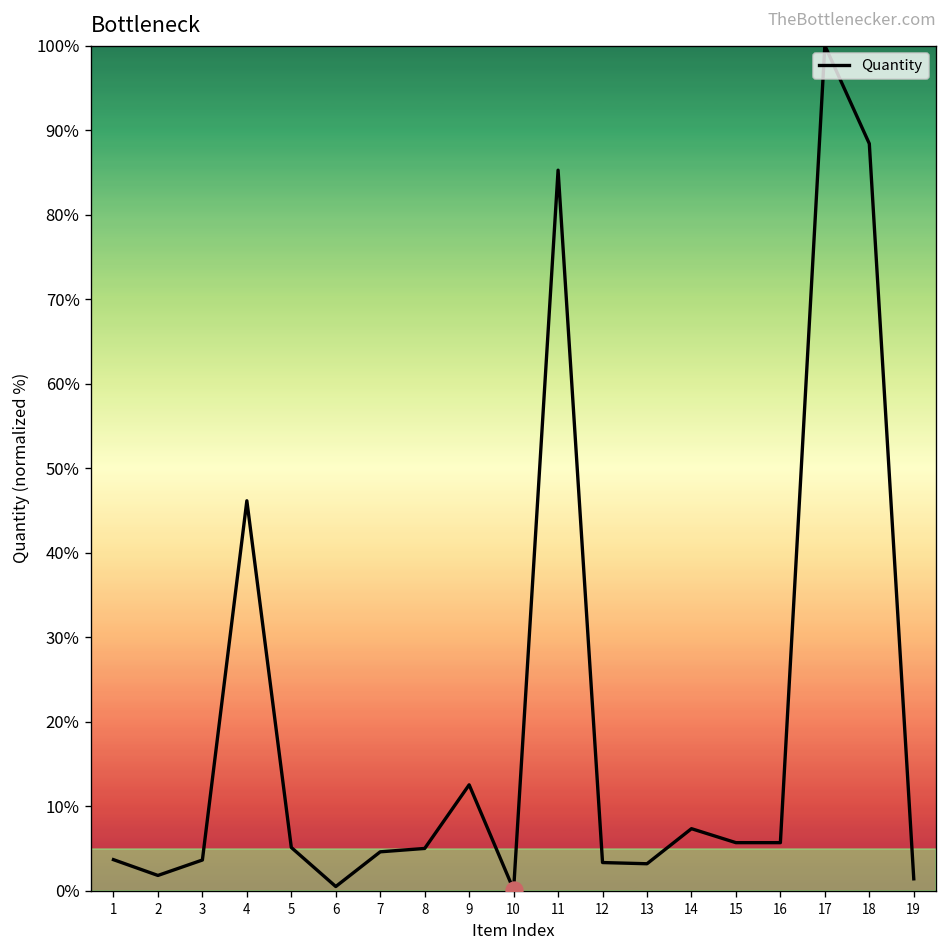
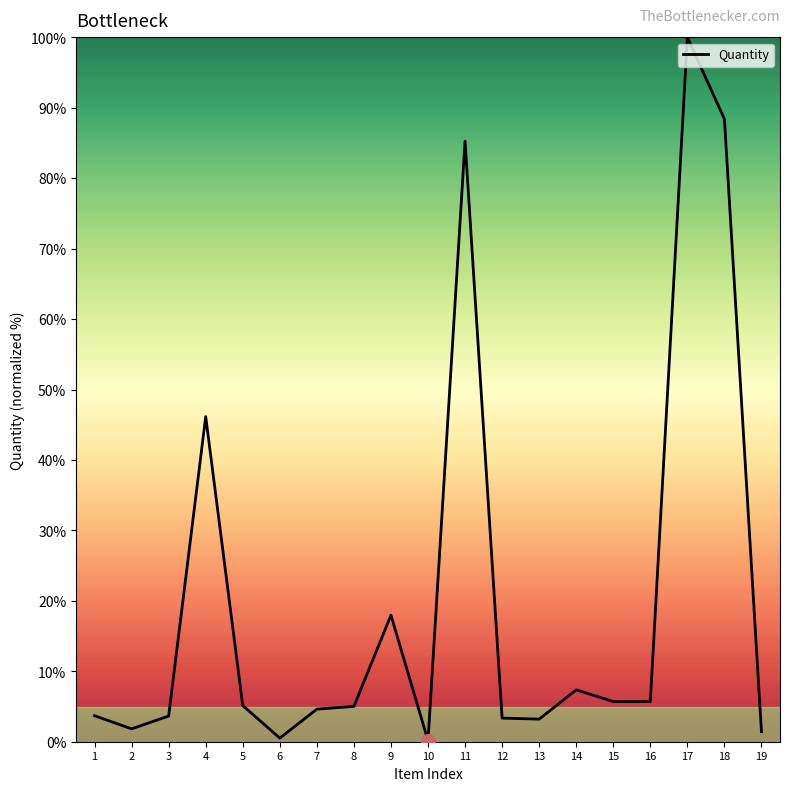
  {
    "Quantity": {
      "4": "46%",
      "5": "5%",
      "8": "5%",
-     "9": "13%",
+     "9": "18%",
      "11": "85%",
      "14": "7%",
      "15": "6%",
      "16": "6%",
      "17": "100%",
      "18": "88%"
    }
  }
